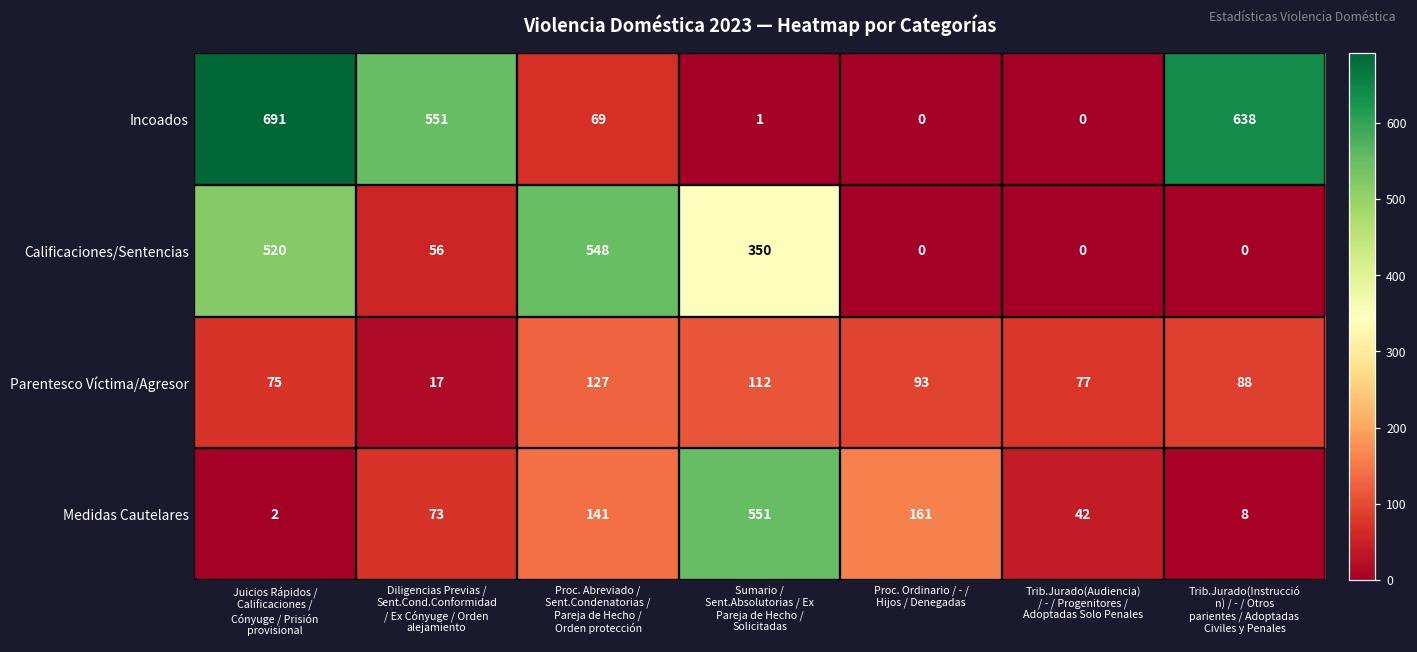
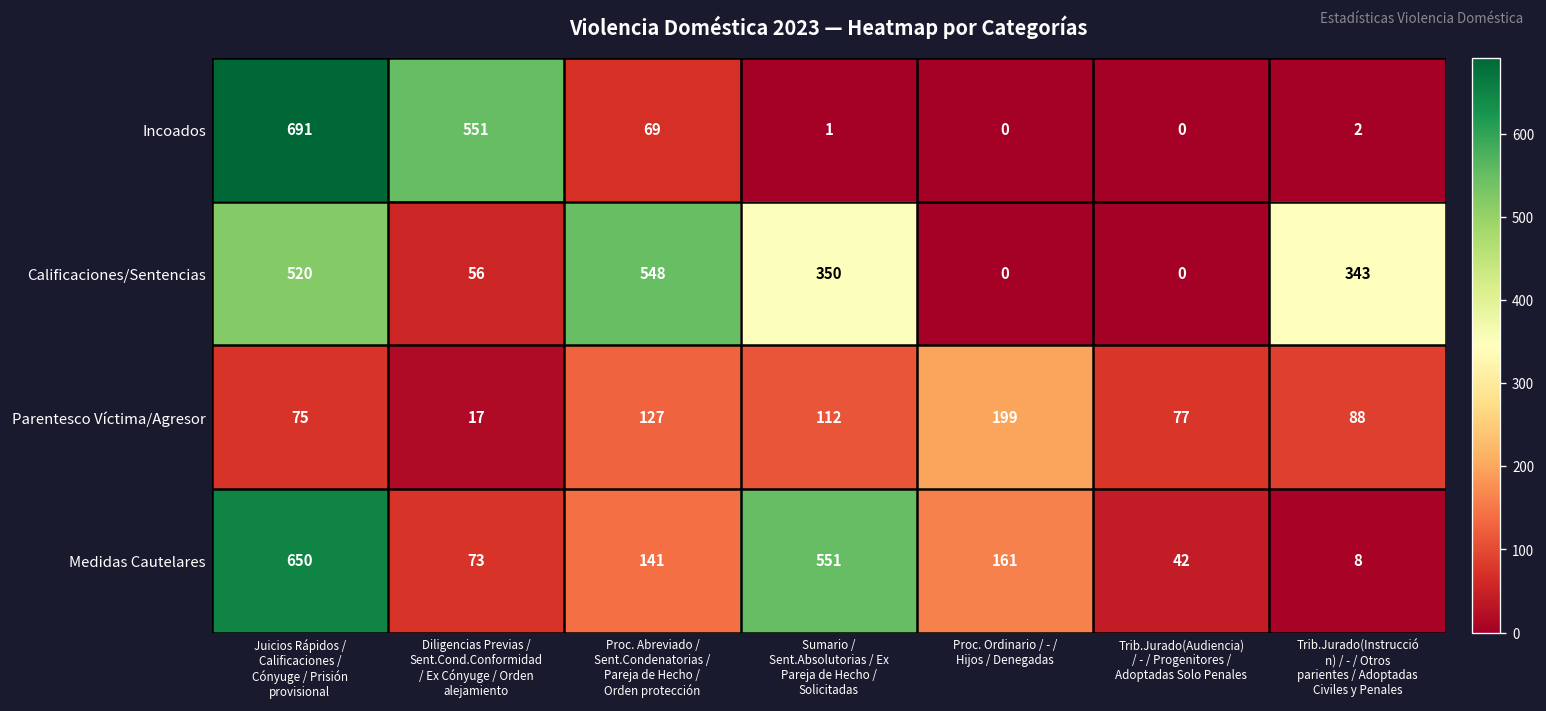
  {
    "Incoados": {
      "Juicios Rápidos / Calificaciones / Cónyuge / Prisión provisional": 691,
      "Diligencias Previas / Sent.Cond.Conformidad / Ex Cónyuge / Orden alejamiento": 551,
      "Proc. Abreviado / Sent.Condenatorias / Pareja de Hecho / Orden protección": 69,
      "Sumario / Sent.Absolutorias / Ex Pareja de Hecho / Solicitadas": 1,
      "Proc. Ordinario / - / Hijos / Denegadas": 0,
      "Trib.Jurado(Audiencia) / - / Progenitores / Adoptadas Solo Penales": 0,
-     "Trib.Jurado(Instrucció n) / - / Otros parientes / Adoptadas Civiles y Penales": 638
+     "Trib.Jurado(Instrucció n) / - / Otros parientes / Adoptadas Civiles y Penales": 2
    },
    "Calificaciones/Sentencias": {
      "Juicios Rápidos / Calificaciones / Cónyuge / Prisión provisional": 520,
      "Diligencias Previas / Sent.Cond.Conformidad / Ex Cónyuge / Orden alejamiento": 56,
      "Proc. Abreviado / Sent.Condenatorias / Pareja de Hecho / Orden protección": 548,
      "Sumario / Sent.Absolutorias / Ex Pareja de Hecho / Solicitadas": 350,
      "Proc. Ordinario / - / Hijos / Denegadas": 0,
      "Trib.Jurado(Audiencia) / - / Progenitores / Adoptadas Solo Penales": 0,
-     "Trib.Jurado(Instrucció n) / - / Otros parientes / Adoptadas Civiles y Penales": 0
+     "Trib.Jurado(Instrucció n) / - / Otros parientes / Adoptadas Civiles y Penales": 343
    },
    "Parentesco Víctima/Agresor": {
      "Juicios Rápidos / Calificaciones / Cónyuge / Prisión provisional": 75,
      "Diligencias Previas / Sent.Cond.Conformidad / Ex Cónyuge / Orden alejamiento": 17,
      "Proc. Abreviado / Sent.Condenatorias / Pareja de Hecho / Orden protección": 127,
      "Sumario / Sent.Absolutorias / Ex Pareja de Hecho / Solicitadas": 112,
-     "Proc. Ordinario / - / Hijos / Denegadas": 93,
+     "Proc. Ordinario / - / Hijos / Denegadas": 199,
      "Trib.Jurado(Audiencia) / - / Progenitores / Adoptadas Solo Penales": 77,
      "Trib.Jurado(Instrucció n) / - / Otros parientes / Adoptadas Civiles y Penales": 88
    },
    "Medidas Cautelares": {
-     "Juicios Rápidos / Calificaciones / Cónyuge / Prisión provisional": 2,
+     "Juicios Rápidos / Calificaciones / Cónyuge / Prisión provisional": 650,
      "Diligencias Previas / Sent.Cond.Conformidad / Ex Cónyuge / Orden alejamiento": 73,
      "Proc. Abreviado / Sent.Condenatorias / Pareja de Hecho / Orden protección": 141,
      "Sumario / Sent.Absolutorias / Ex Pareja de Hecho / Solicitadas": 551,
      "Proc. Ordinario / - / Hijos / Denegadas": 161,
      "Trib.Jurado(Audiencia) / - / Progenitores / Adoptadas Solo Penales": 42,
      "Trib.Jurado(Instrucció n) / - / Otros parientes / Adoptadas Civiles y Penales": 8
    }
  }
